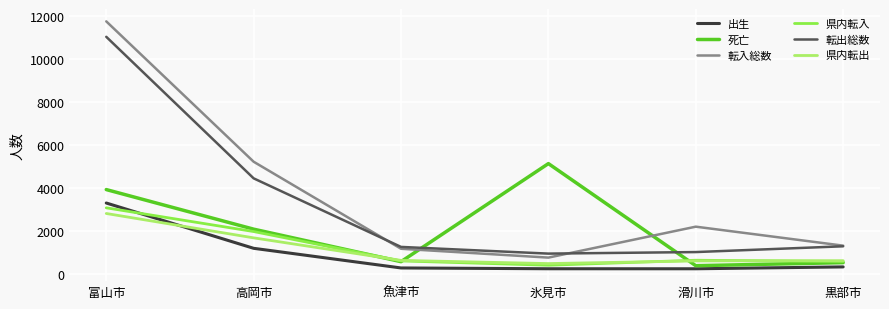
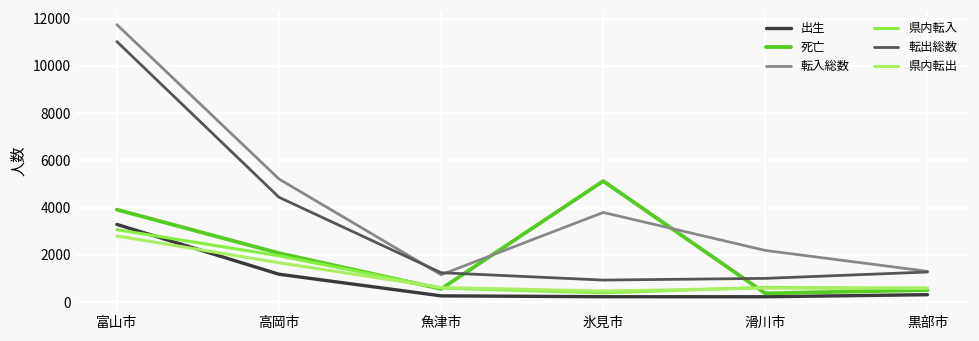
  {
    "死亡": {
      "富山市": 3900,
      "氷見市": 5100,
      "滑川市": 400
    },
    "転入総数": {
      "富山市": 11800,
      "高岡市": 5200,
-     "氷見市": 700,
+     "氷見市": 3800,
      "滑川市": 2200
    }
  }
